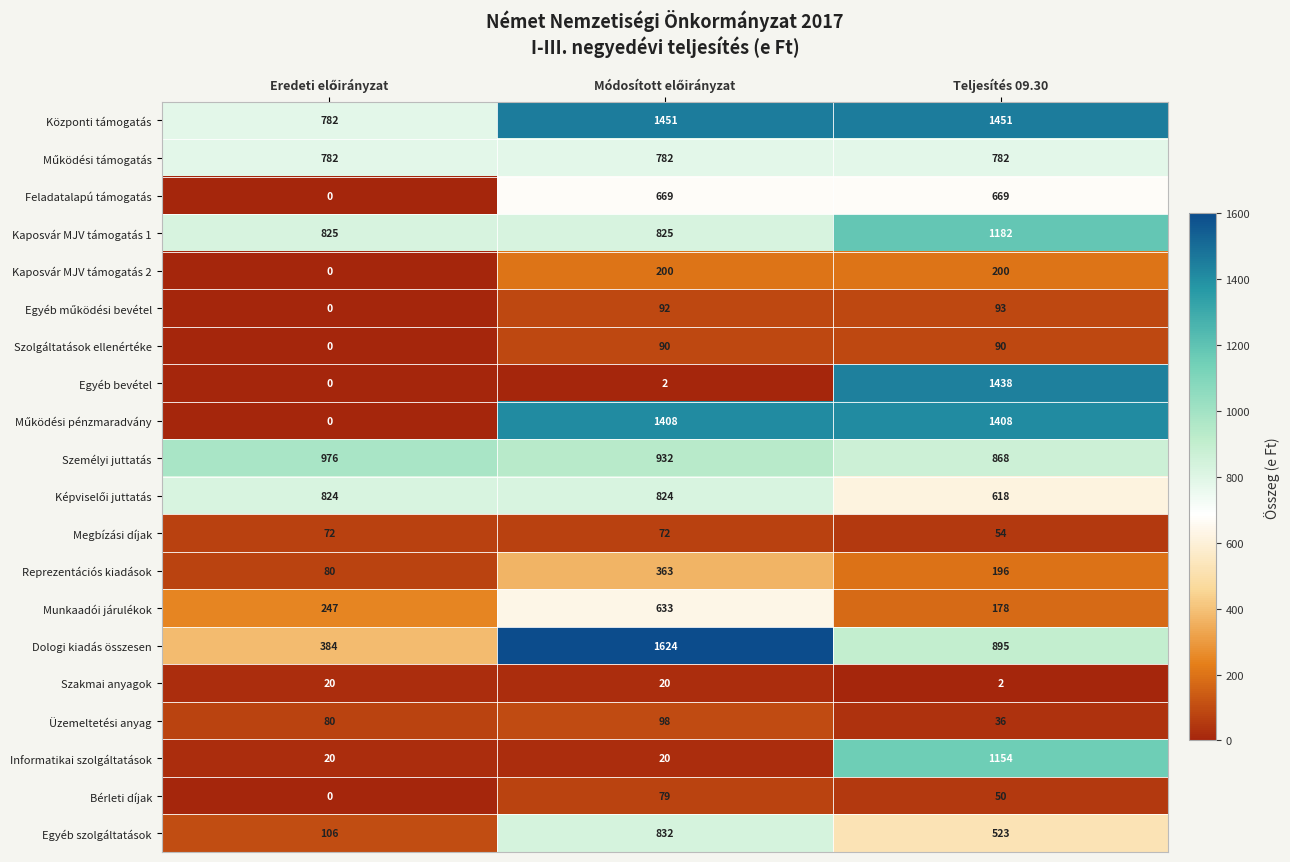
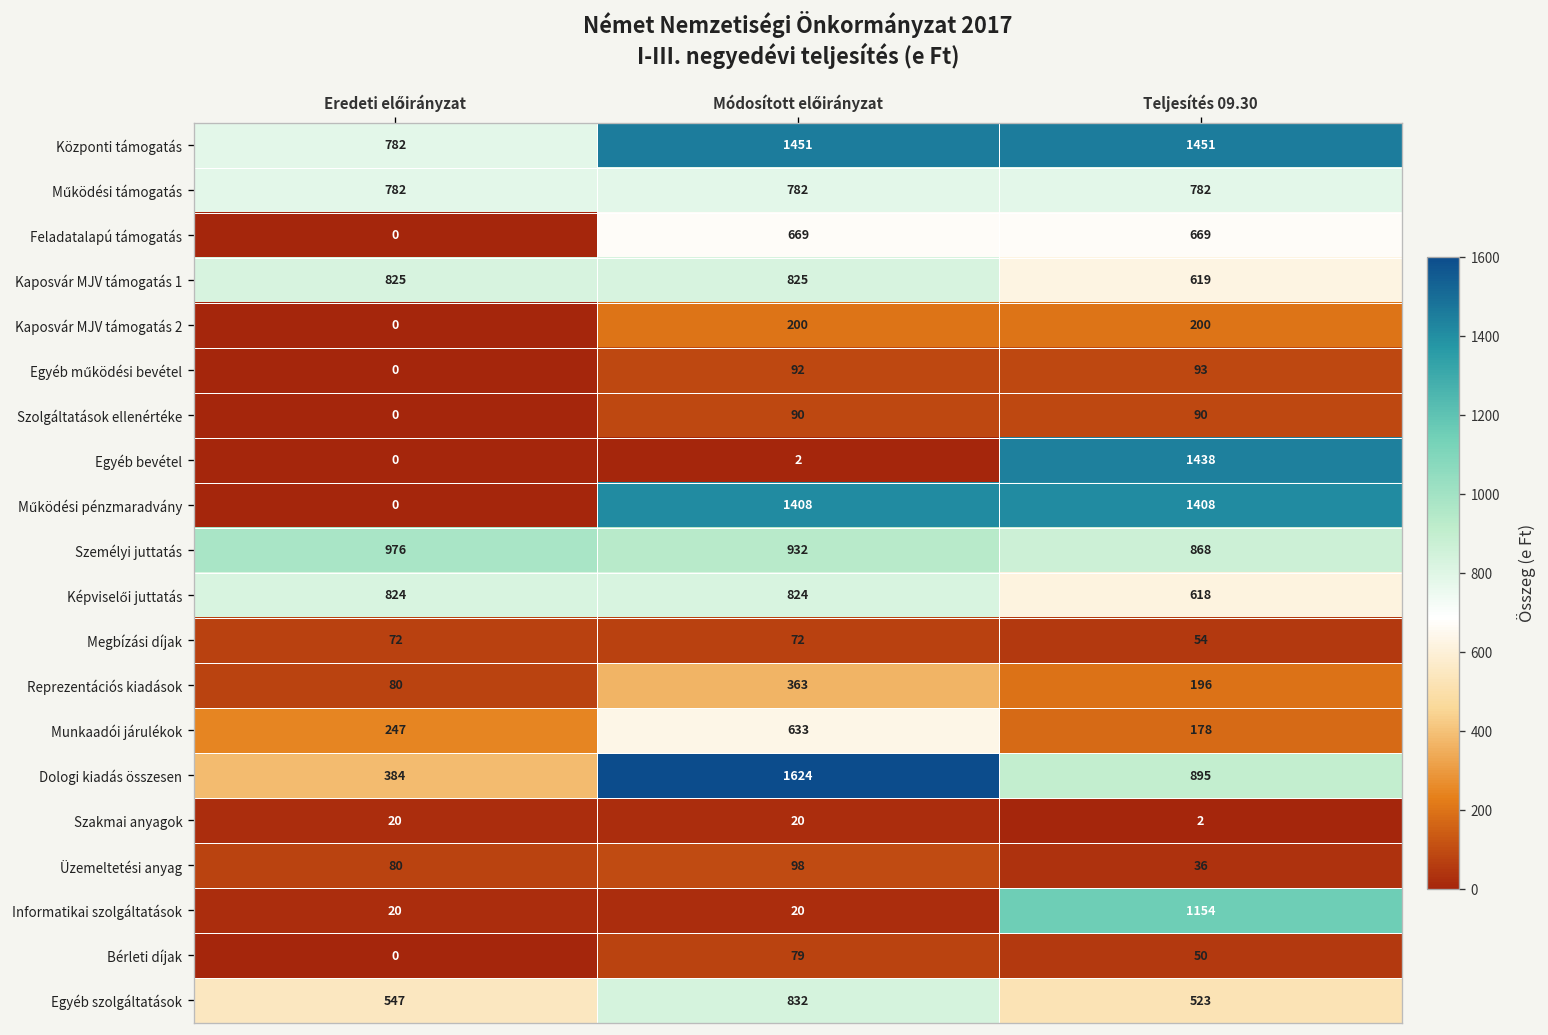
  {
    "Központi támogatás": {
      "Eredeti előirányzat": 782,
      "Módosított előirányzat": 1451,
      "Teljesítés 09.30": 1451
    },
    "Működési támogatás": {
      "Eredeti előirányzat": 782,
      "Módosított előirányzat": 782,
      "Teljesítés 09.30": 782
    },
    "Feladatalapú támogatás": {
      "Eredeti előirányzat": 0,
      "Módosított előirányzat": 669,
      "Teljesítés 09.30": 669
    },
    "Kaposvár MJV támogatás 1": {
      "Eredeti előirányzat": 825,
      "Módosított előirányzat": 825,
-     "Teljesítés 09.30": 1182
+     "Teljesítés 09.30": 619
    },
    "Kaposvár MJV támogatás 2": {
      "Eredeti előirányzat": 0,
      "Módosított előirányzat": 200,
      "Teljesítés 09.30": 200
    },
    "Egyéb működési bevétel": {
      "Eredeti előirányzat": 0,
      "Módosított előirányzat": 92,
      "Teljesítés 09.30": 93
    },
    "Szolgáltatások ellenértéke": {
      "Eredeti előirányzat": 0,
      "Módosított előirányzat": 90,
      "Teljesítés 09.30": 90
    },
    "Egyéb bevétel": {
      "Eredeti előirányzat": 0,
      "Módosított előirányzat": 2,
      "Teljesítés 09.30": 1438
    },
    "Működési pénzmaradvány": {
      "Eredeti előirányzat": 0,
      "Módosított előirányzat": 1408,
      "Teljesítés 09.30": 1408
    },
    "Személyi juttatás": {
      "Eredeti előirányzat": 976,
      "Módosított előirányzat": 932,
      "Teljesítés 09.30": 868
    },
    "Képviselői juttatás": {
      "Eredeti előirányzat": 824,
      "Módosított előirányzat": 824,
      "Teljesítés 09.30": 618
    },
    "Megbízási díjak": {
      "Eredeti előirányzat": 72,
      "Módosított előirányzat": 72,
      "Teljesítés 09.30": 54
    },
    "Reprezentációs kiadások": {
      "Eredeti előirányzat": 80,
      "Módosított előirányzat": 363,
      "Teljesítés 09.30": 196
    },
    "Munkaadói járulékok": {
      "Eredeti előirányzat": 247,
      "Módosított előirányzat": 633,
      "Teljesítés 09.30": 178
    },
    "Dologi kiadás összesen": {
      "Eredeti előirányzat": 384,
      "Módosított előirányzat": 1624,
      "Teljesítés 09.30": 895
    },
    "Szakmai anyagok": {
      "Eredeti előirányzat": 20,
      "Módosított előirányzat": 20,
      "Teljesítés 09.30": 2
    },
    "Üzemeltetési anyag": {
      "Eredeti előirányzat": 80,
      "Módosított előirányzat": 98,
      "Teljesítés 09.30": 36
    },
    "Informatikai szolgáltatások": {
      "Eredeti előirányzat": 20,
      "Módosított előirányzat": 20,
      "Teljesítés 09.30": 1154
    },
    "Bérleti díjak": {
      "Eredeti előirányzat": 0,
      "Módosított előirányzat": 79,
      "Teljesítés 09.30": 50
    },
    "Egyéb szolgáltatások": {
-     "Eredeti előirányzat": 106,
+     "Eredeti előirányzat": 547,
      "Módosított előirányzat": 832,
      "Teljesítés 09.30": 523
    }
  }
